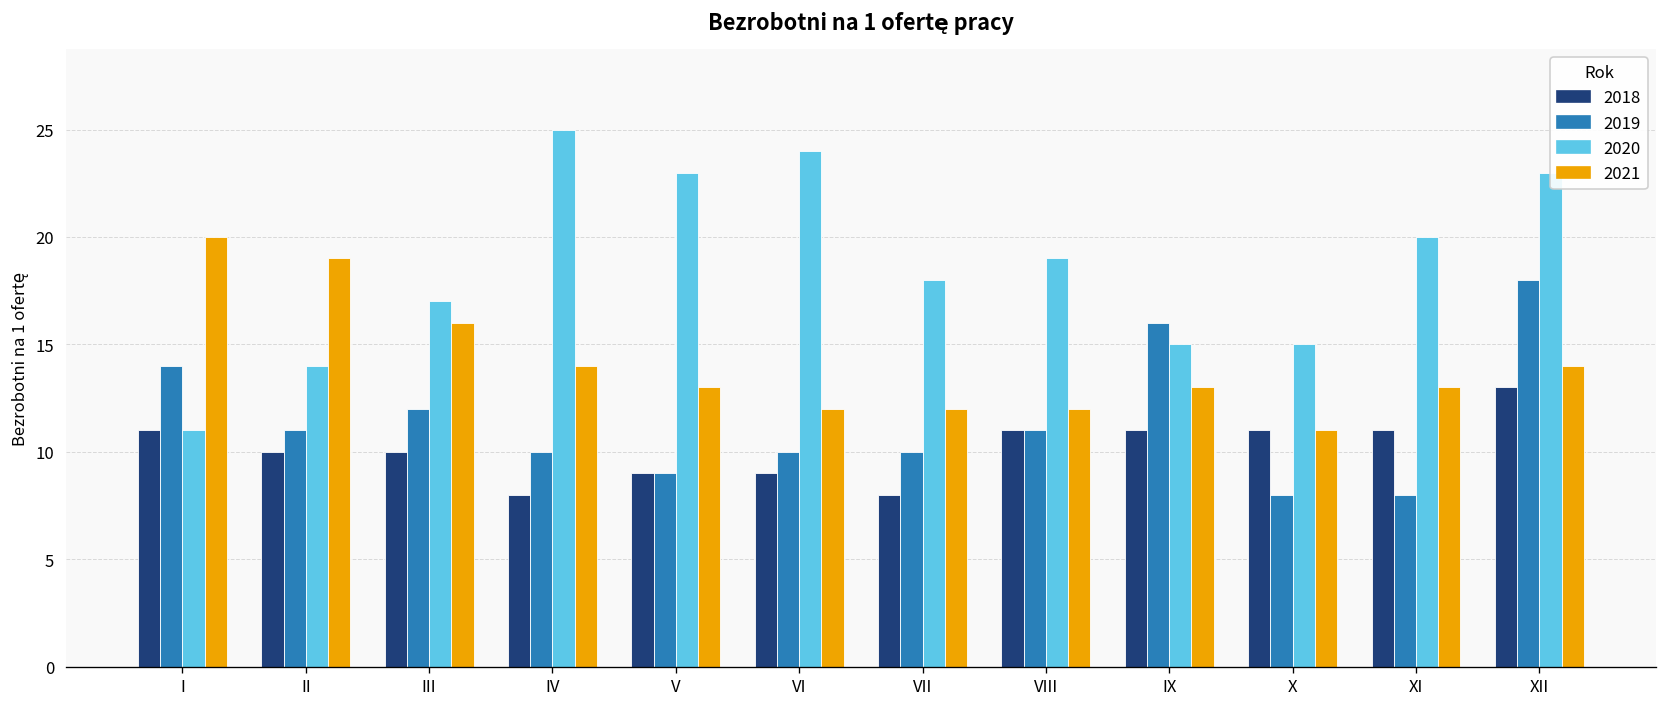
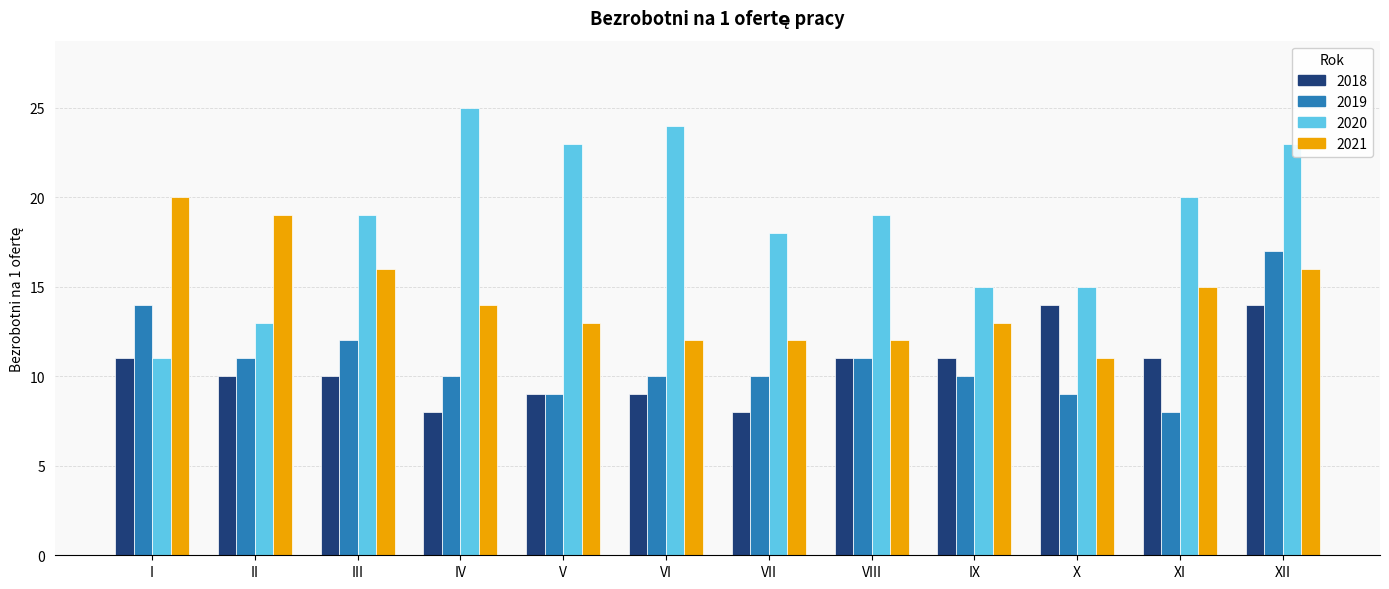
  {
    "2018": {
      "I": 11,
      "II": 10,
      "III": 10,
      "IV": 8,
      "V": 9,
      "VI": 9,
      "VII": 8,
      "VIII": 11,
      "IX": 11,
-     "X": 11,
+     "X": 14,
      "XI": 11,
-     "XII": 13
+     "XII": 14
    },
    "2019": {
      "I": 14,
      "II": 11,
      "III": 12,
      "IV": 10,
      "V": 9,
      "VI": 10,
      "VII": 10,
      "VIII": 11,
-     "IX": 16,
-     "X": 8,
+     "IX": 10,
+     "X": 9,
      "XI": 8,
-     "XII": 18
+     "XII": 17
    },
    "2020": {
      "I": 11,
-     "II": 14,
-     "III": 17,
+     "II": 13,
+     "III": 19,
      "IV": 25,
      "V": 23,
      "VI": 24,
      "VII": 18,
      "VIII": 19,
      "IX": 15,
      "X": 15,
      "XI": 20,
      "XII": 23
    },
    "2021": {
      "I": 20,
      "II": 19,
      "III": 16,
      "IV": 14,
      "V": 13,
      "VI": 12,
      "VII": 12,
      "VIII": 12,
      "IX": 13,
      "X": 11,
-     "XI": 13,
-     "XII": 14
+     "XI": 15,
+     "XII": 16
    }
  }
